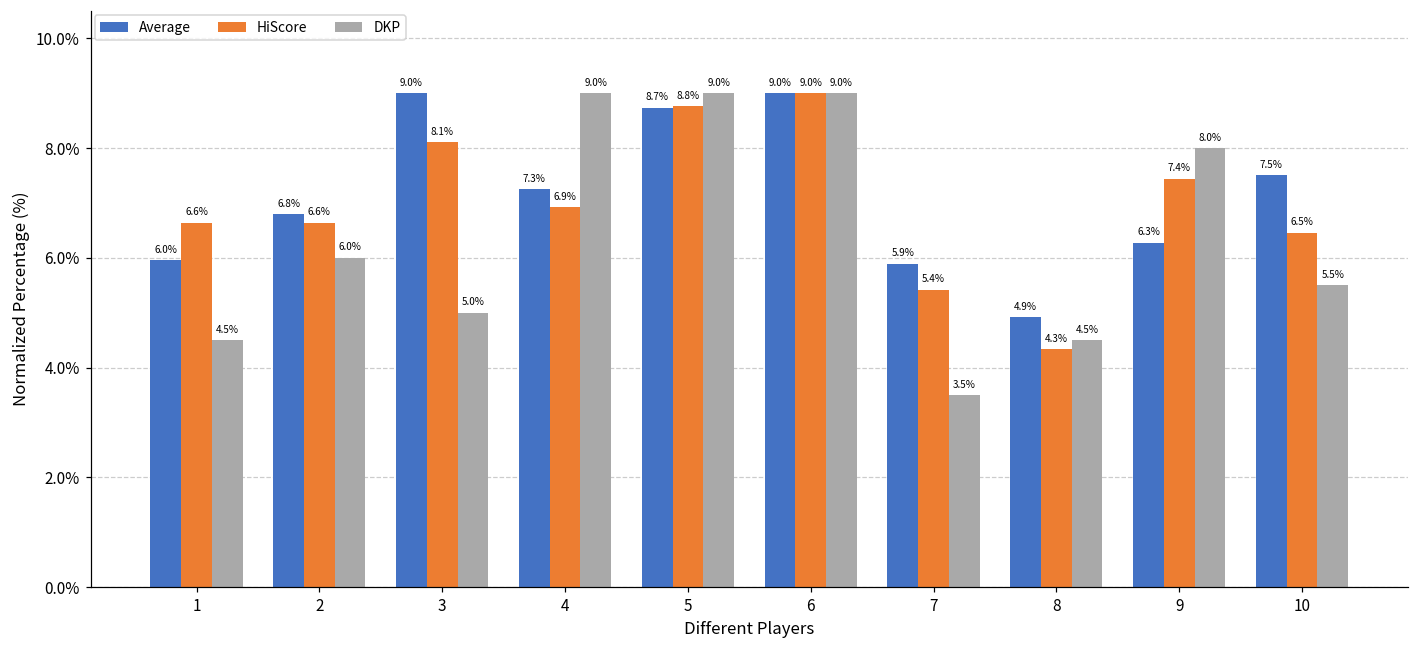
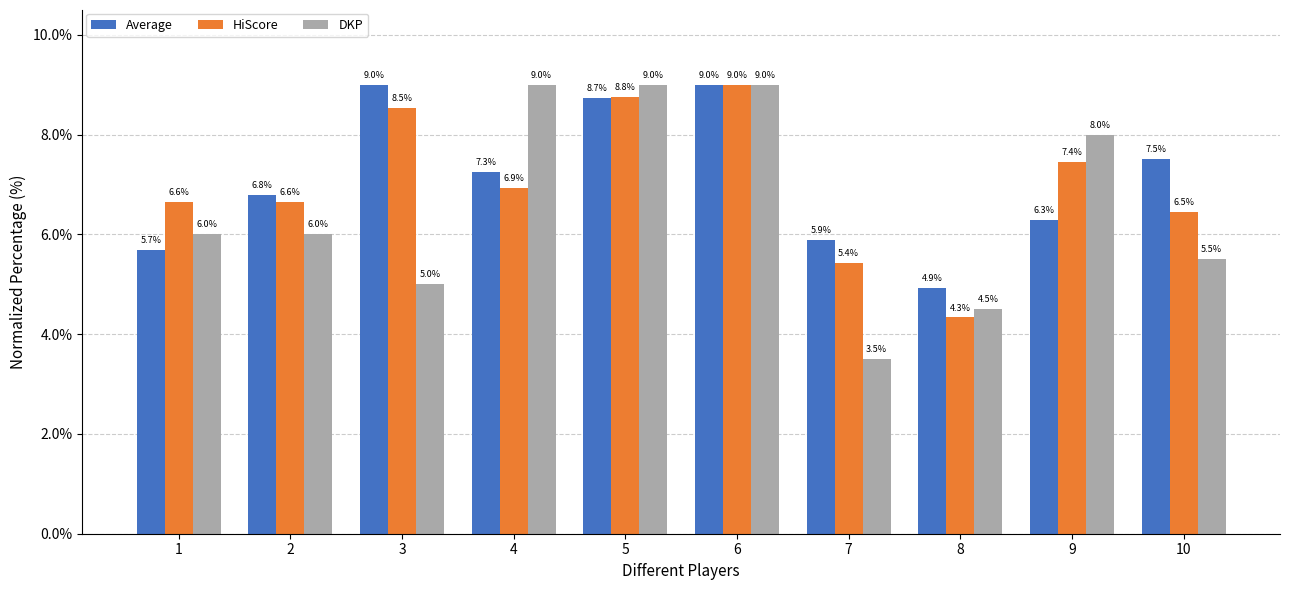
  {
    "Average": {
-     "1": "6.0%",
+     "1": "5.7%",
      "2": "6.8%",
      "3": "9.0%",
      "4": "7.3%",
      "5": "8.7%",
      "6": "9.0%",
      "7": "5.9%",
      "8": "4.9%",
      "9": "6.3%",
      "10": "7.5%"
    },
    "HiScore": {
      "1": "6.6%",
      "2": "6.6%",
-     "3": "8.1%",
+     "3": "8.5%",
      "4": "6.9%",
      "5": "8.8%",
      "6": "9.0%",
      "7": "5.4%",
      "8": "4.3%",
      "9": "7.4%",
      "10": "6.5%"
    },
    "DKP": {
-     "1": "4.5%",
+     "1": "6.0%",
      "2": "6.0%",
      "3": "5.0%",
      "4": "9.0%",
      "5": "9.0%",
      "6": "9.0%",
      "7": "3.5%",
      "8": "4.5%",
      "9": "8.0%",
      "10": "5.5%"
    }
  }
